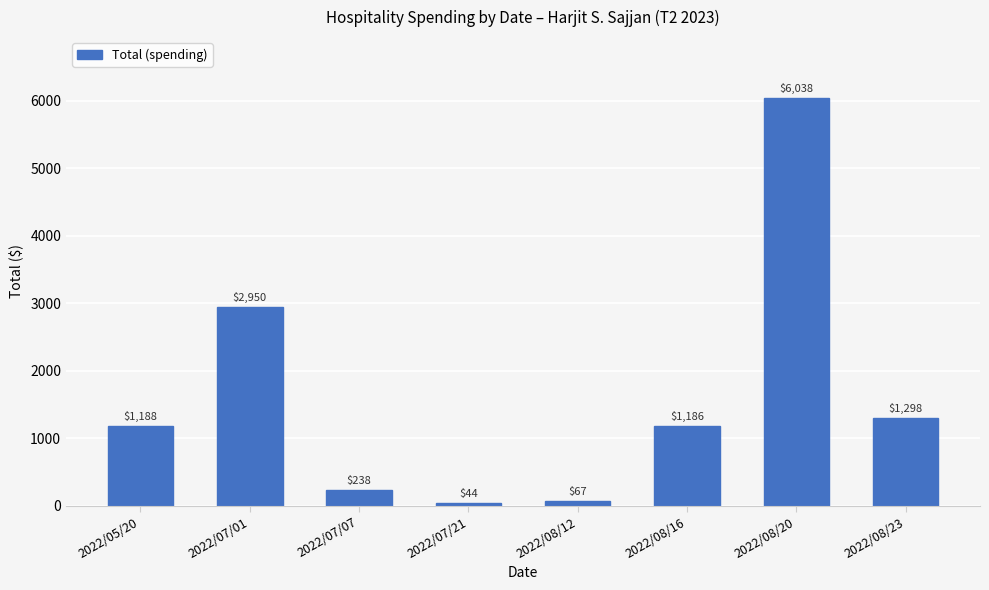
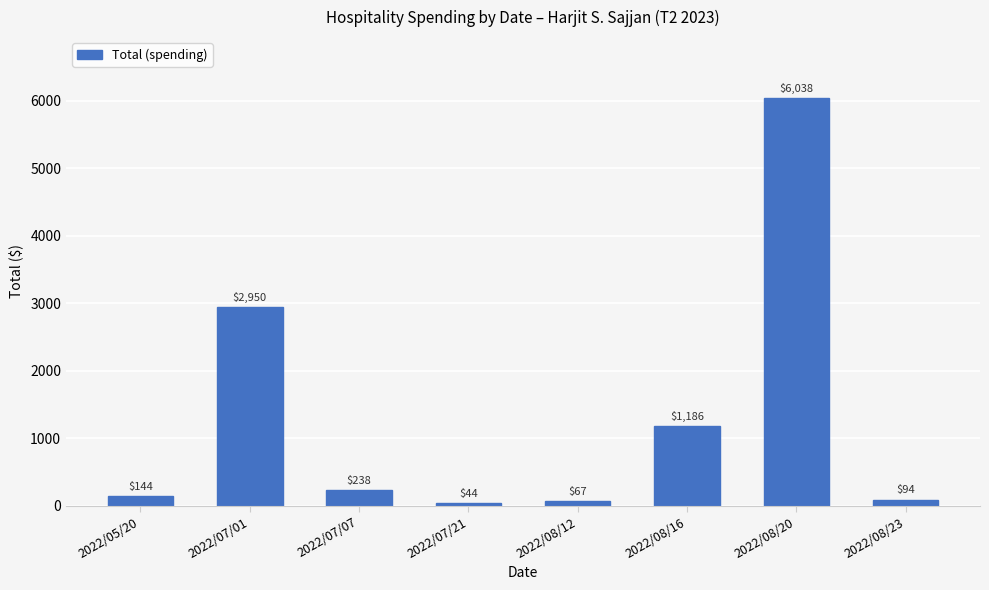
  {
-   "2022/05/20": "$1,188",
+   "2022/05/20": "$144",
    "2022/07/01": "$2,950",
    "2022/07/07": "$238",
    "2022/07/21": "$44",
    "2022/08/12": "$67",
    "2022/08/16": "$1,186",
    "2022/08/20": "$6,038",
-   "2022/08/23": "$1,298"
+   "2022/08/23": "$94"
  }
